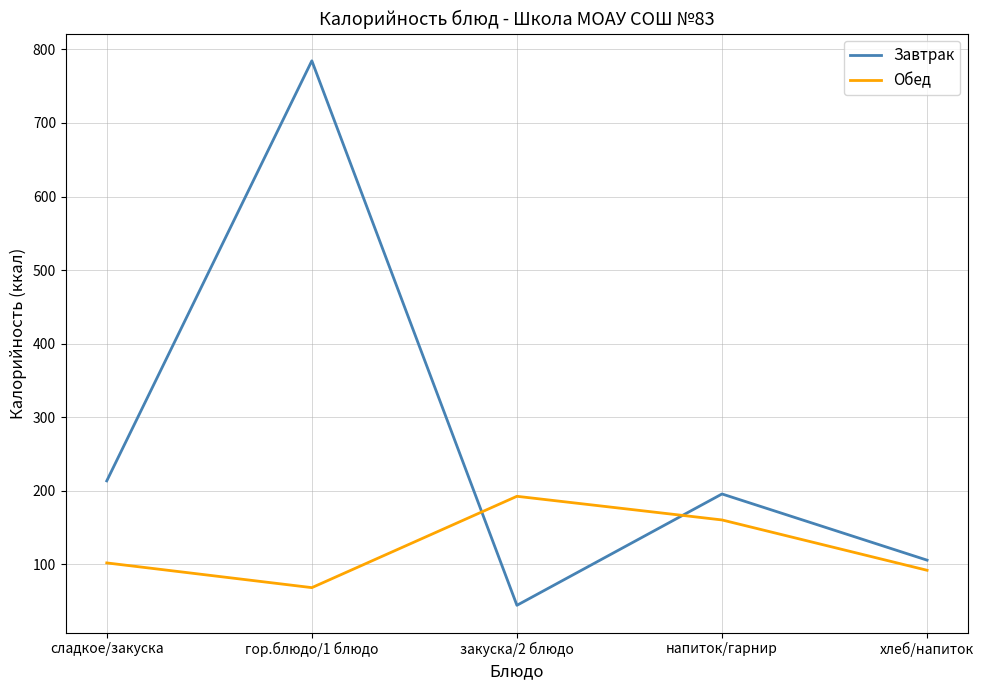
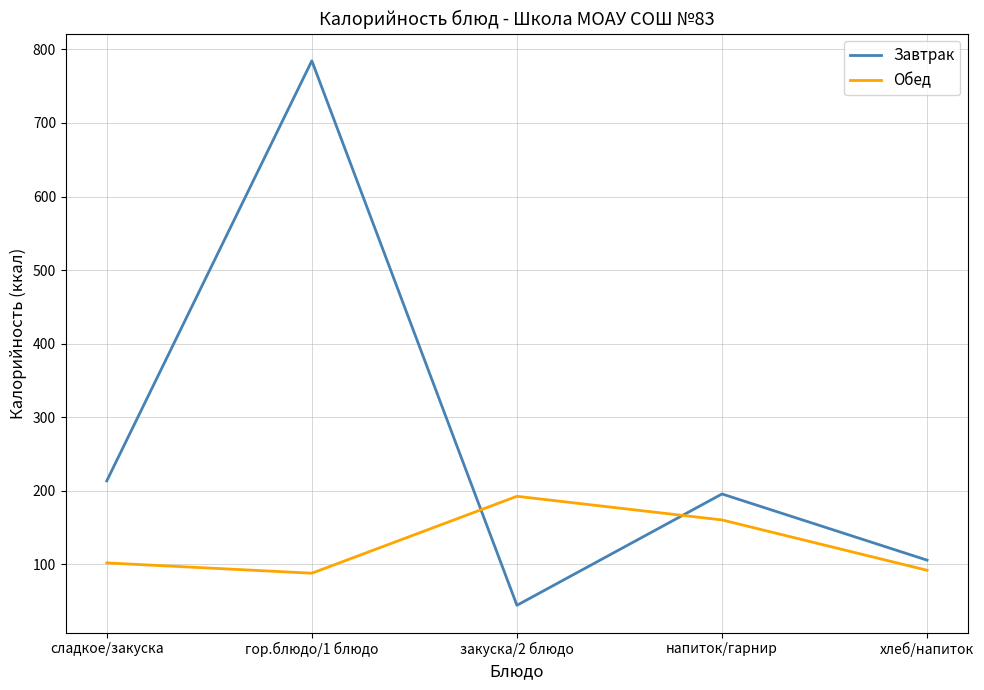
  {
    "Завтрак": {
      "сладкое/закуска": 210,
      "гор.блюдо/1 блюдо": 780,
      "закуска/2 блюдо": 40,
      "напиток/гарнир": 200,
      "хлеб/напиток": 110
    },
    "Обед": {
      "сладкое/закуска": 100,
-     "гор.блюдо/1 блюдо": 70,
+     "гор.блюдо/1 блюдо": 90,
      "закуска/2 блюдо": 190,
      "напиток/гарнир": 160,
      "хлеб/напиток": 90
    }
  }
